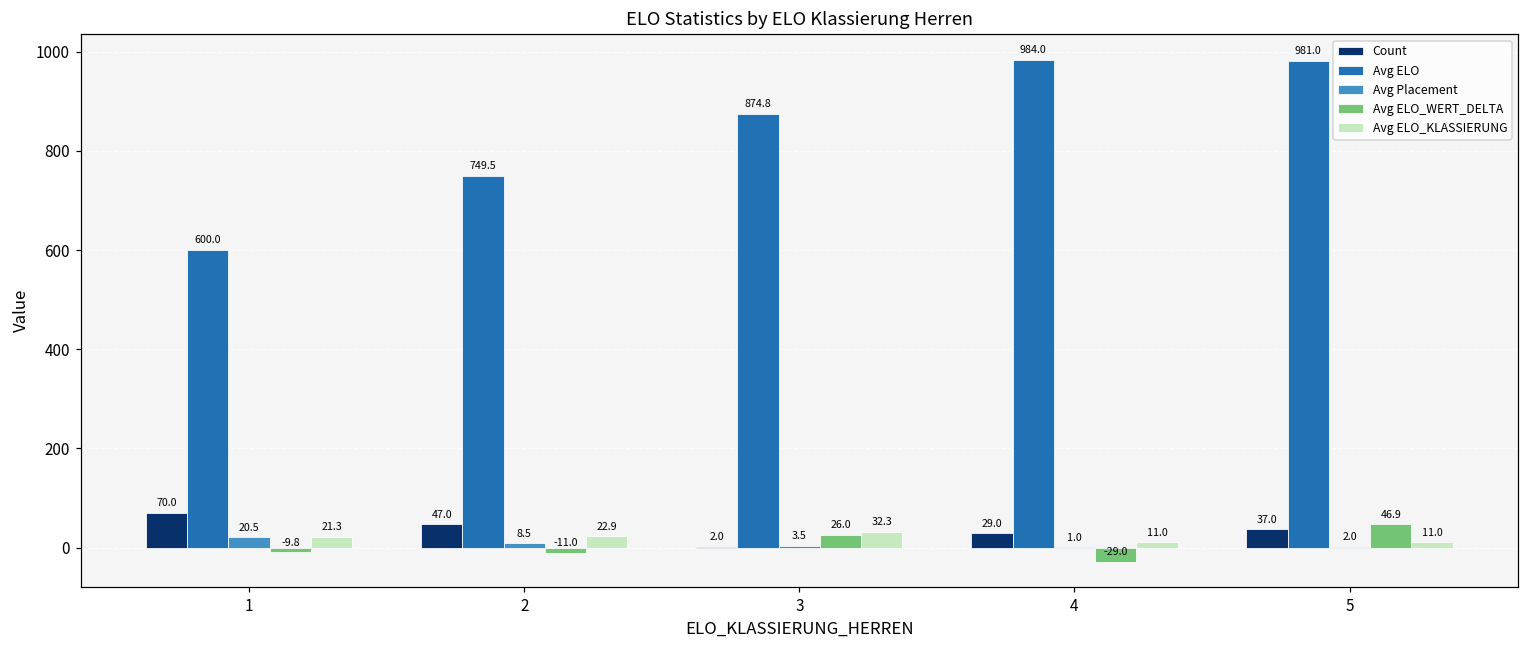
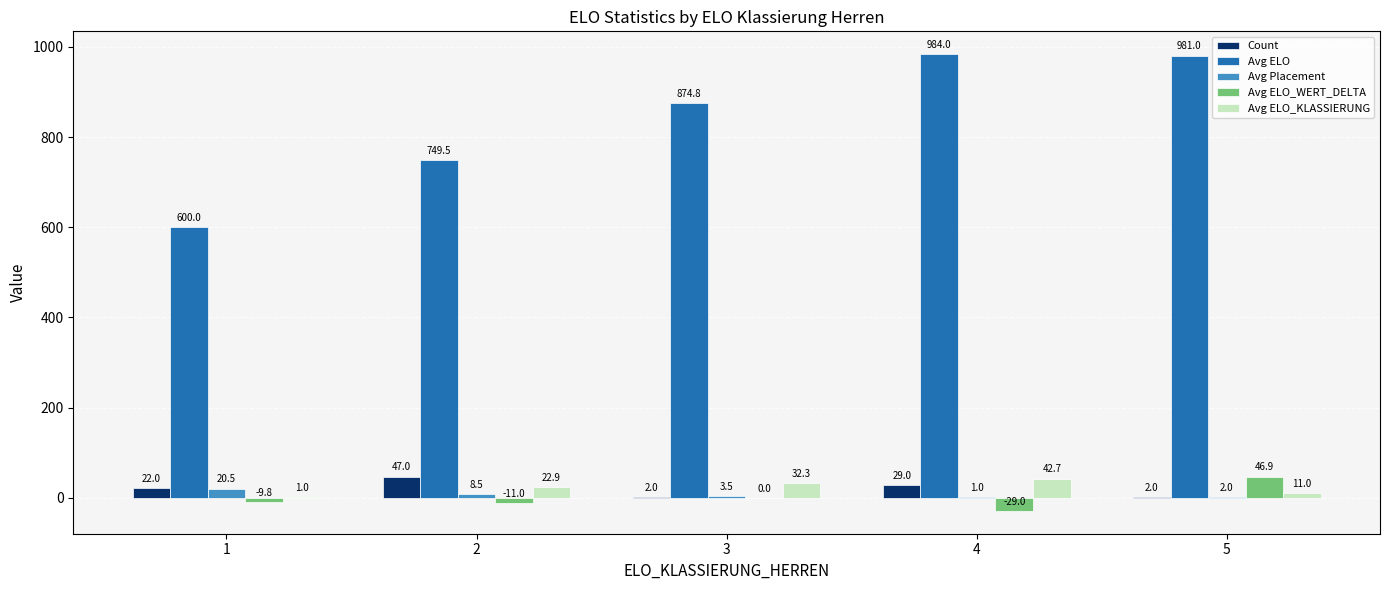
  {
    "Count": {
-     "1": 70.0,
+     "1": 22.0,
      "2": 47.0,
      "3": 2.0,
      "4": 29.0,
-     "5": 37.0
+     "5": 2.0
    },
    "Avg ELO_WERT_DELTA": {
      "1": -9.8,
      "2": -11.0,
-     "3": 26.0,
+     "3": 0.0,
      "4": -29.0,
      "5": 46.9
    },
    "Avg ELO_KLASSIERUNG": {
-     "1": 21.3,
+     "1": 1.0,
      "2": 22.9,
      "3": 32.3,
-     "4": 11.0,
+     "4": 42.7,
      "5": 11.0
    }
  }
